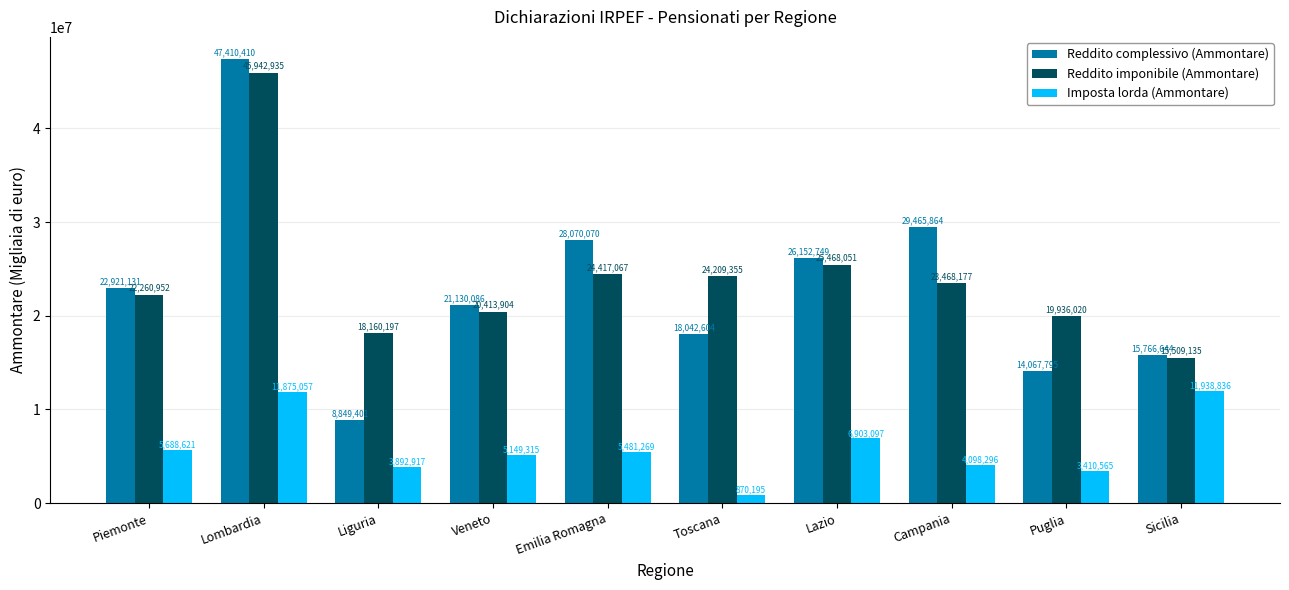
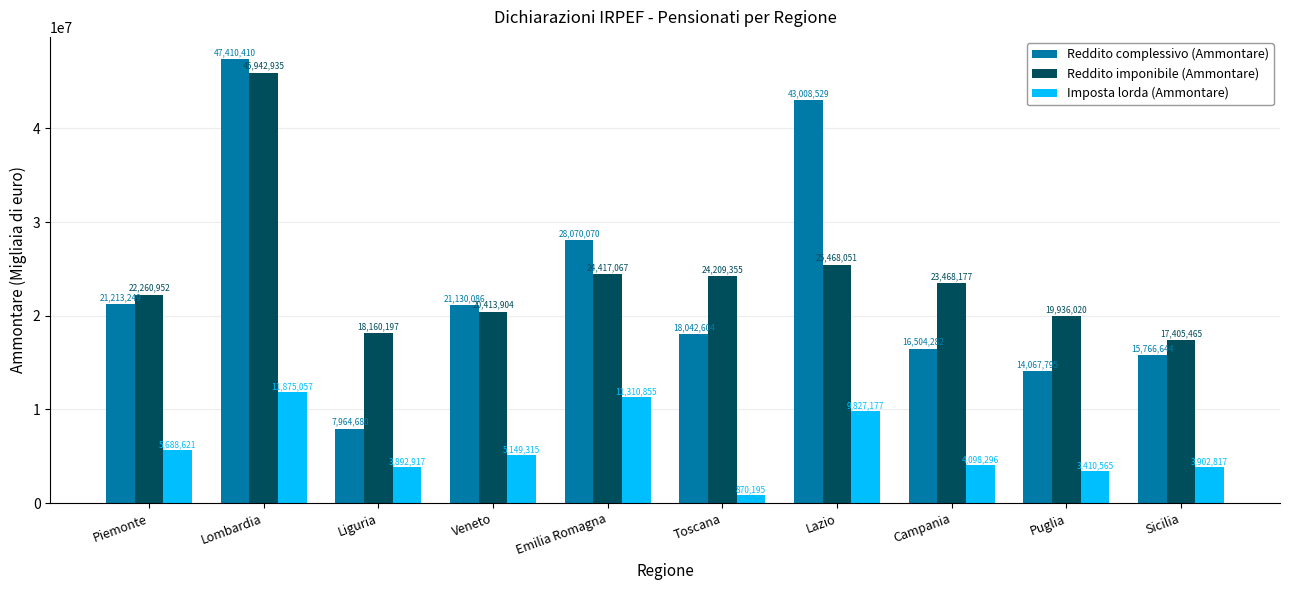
  {
    "Reddito complessivo (Ammontare)": {
-     "Piemonte": "22,921,131",
+     "Piemonte": "21,213,249",
      "Lombardia": "47,410,410",
-     "Liguria": "8,849,401",
+     "Liguria": "7,964,680",
      "Veneto": "21,130,086",
      "Emilia Romagna": "28,070,070",
      "Toscana": "18,042,604",
-     "Lazio": "26,152,749",
-     "Campania": "29,465,864",
+     "Lazio": "43,008,529",
+     "Campania": "16,504,282",
      "Puglia": "14,067,795",
      "Sicilia": "15,766,644"
    },
    "Reddito imponibile (Ammontare)": {
      "Piemonte": "22,260,952",
      "Lombardia": "45,942,935",
      "Liguria": "18,160,197",
      "Veneto": "20,413,904",
      "Emilia Romagna": "24,417,067",
      "Toscana": "24,209,355",
      "Lazio": "25,468,051",
      "Campania": "23,468,177",
      "Puglia": "19,936,020",
-     "Sicilia": "15,509,135"
+     "Sicilia": "17,405,465"
    },
    "Imposta lorda (Ammontare)": {
      "Piemonte": "5,688,621",
      "Lombardia": "11,875,057",
      "Liguria": "3,892,917",
      "Veneto": "5,149,315",
-     "Emilia Romagna": "5,481,269",
+     "Emilia Romagna": "11,310,855",
      "Toscana": "870,195",
-     "Lazio": "6,903,097",
+     "Lazio": "9,827,177",
      "Campania": "4,098,296",
      "Puglia": "3,410,565",
-     "Sicilia": "11,938,836"
+     "Sicilia": "3,902,817"
    }
  }
